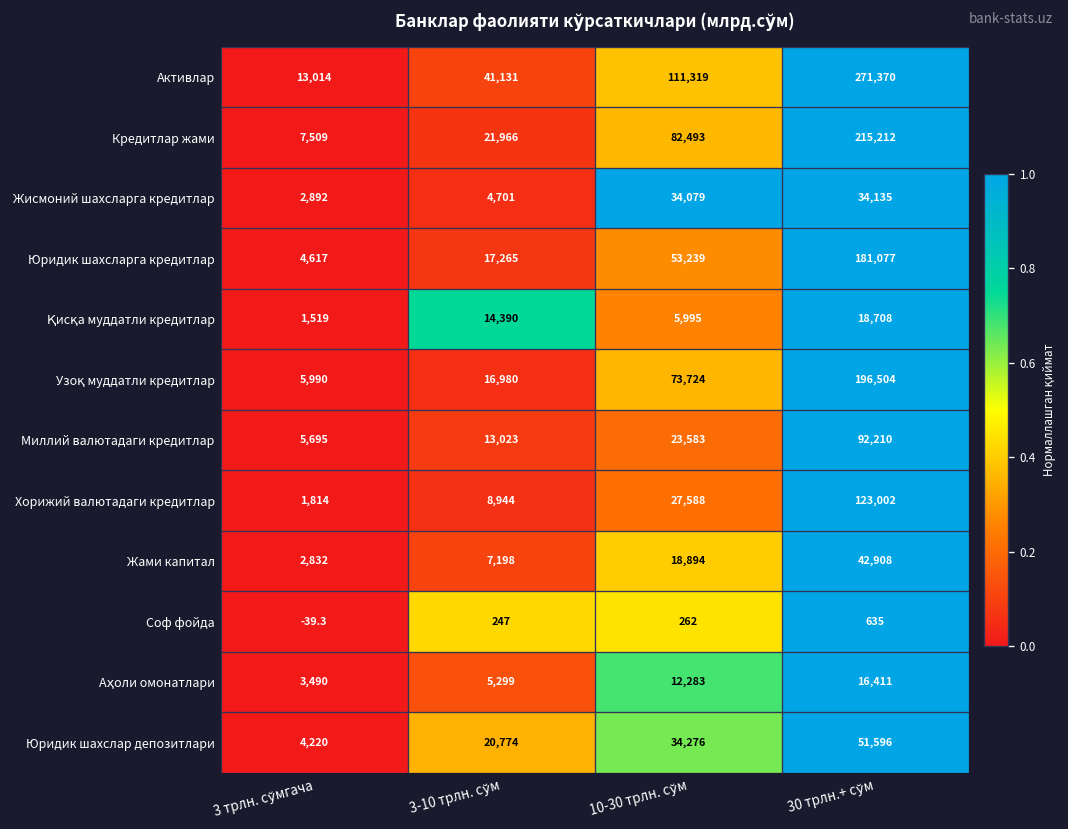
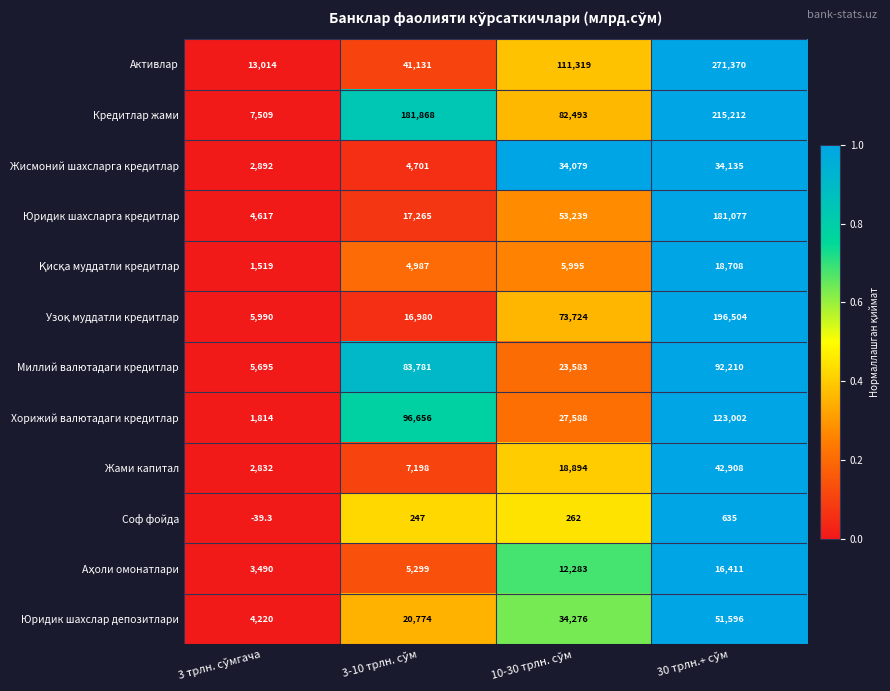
  {
    "Активлар": {
      "3 трлн. сўмгача": "13,014",
      "3-10 трлн. сўм": "41,131",
      "10-30 трлн. сўм": "111,319",
      "30 трлн.+ сўм": "271,370"
    },
    "Кредитлар жами": {
      "3 трлн. сўмгача": "7,509",
-     "3-10 трлн. сўм": "21,966",
+     "3-10 трлн. сўм": "181,868",
      "10-30 трлн. сўм": "82,493",
      "30 трлн.+ сўм": "215,212"
    },
    "Жисмоний шахсларга кредитлар": {
      "3 трлн. сўмгача": "2,892",
      "3-10 трлн. сўм": "4,701",
      "10-30 трлн. сўм": "34,079",
      "30 трлн.+ сўм": "34,135"
    },
    "Юридик шахсларга кредитлар": {
      "3 трлн. сўмгача": "4,617",
      "3-10 трлн. сўм": "17,265",
      "10-30 трлн. сўм": "53,239",
      "30 трлн.+ сўм": "181,077"
    },
    "Қисқа муддатли кредитлар": {
      "3 трлн. сўмгача": "1,519",
-     "3-10 трлн. сўм": "14,390",
+     "3-10 трлн. сўм": "4,987",
      "10-30 трлн. сўм": "5,995",
      "30 трлн.+ сўм": "18,708"
    },
    "Узоқ муддатли кредитлар": {
      "3 трлн. сўмгача": "5,990",
      "3-10 трлн. сўм": "16,980",
      "10-30 трлн. сўм": "73,724",
      "30 трлн.+ сўм": "196,504"
    },
    "Миллий валютадаги кредитлар": {
      "3 трлн. сўмгача": "5,695",
-     "3-10 трлн. сўм": "13,023",
+     "3-10 трлн. сўм": "83,781",
      "10-30 трлн. сўм": "23,583",
      "30 трлн.+ сўм": "92,210"
    },
    "Хорижий валютадаги кредитлар": {
      "3 трлн. сўмгача": "1,814",
-     "3-10 трлн. сўм": "8,944",
+     "3-10 трлн. сўм": "96,656",
      "10-30 трлн. сўм": "27,588",
      "30 трлн.+ сўм": "123,002"
    },
    "Жами капитал": {
      "3 трлн. сўмгача": "2,832",
      "3-10 трлн. сўм": "7,198",
      "10-30 трлн. сўм": "18,894",
      "30 трлн.+ сўм": "42,908"
    },
    "Соф фойда": {
      "3 трлн. сўмгача": "-39.3",
      "3-10 трлн. сўм": "247",
      "10-30 трлн. сўм": "262",
      "30 трлн.+ сўм": "635"
    },
    "Аҳоли омонатлари": {
      "3 трлн. сўмгача": "3,490",
      "3-10 трлн. сўм": "5,299",
      "10-30 трлн. сўм": "12,283",
      "30 трлн.+ сўм": "16,411"
    },
    "Юридик шахслар депозитлари": {
      "3 трлн. сўмгача": "4,220",
      "3-10 трлн. сўм": "20,774",
      "10-30 трлн. сўм": "34,276",
      "30 трлн.+ сўм": "51,596"
    }
  }
